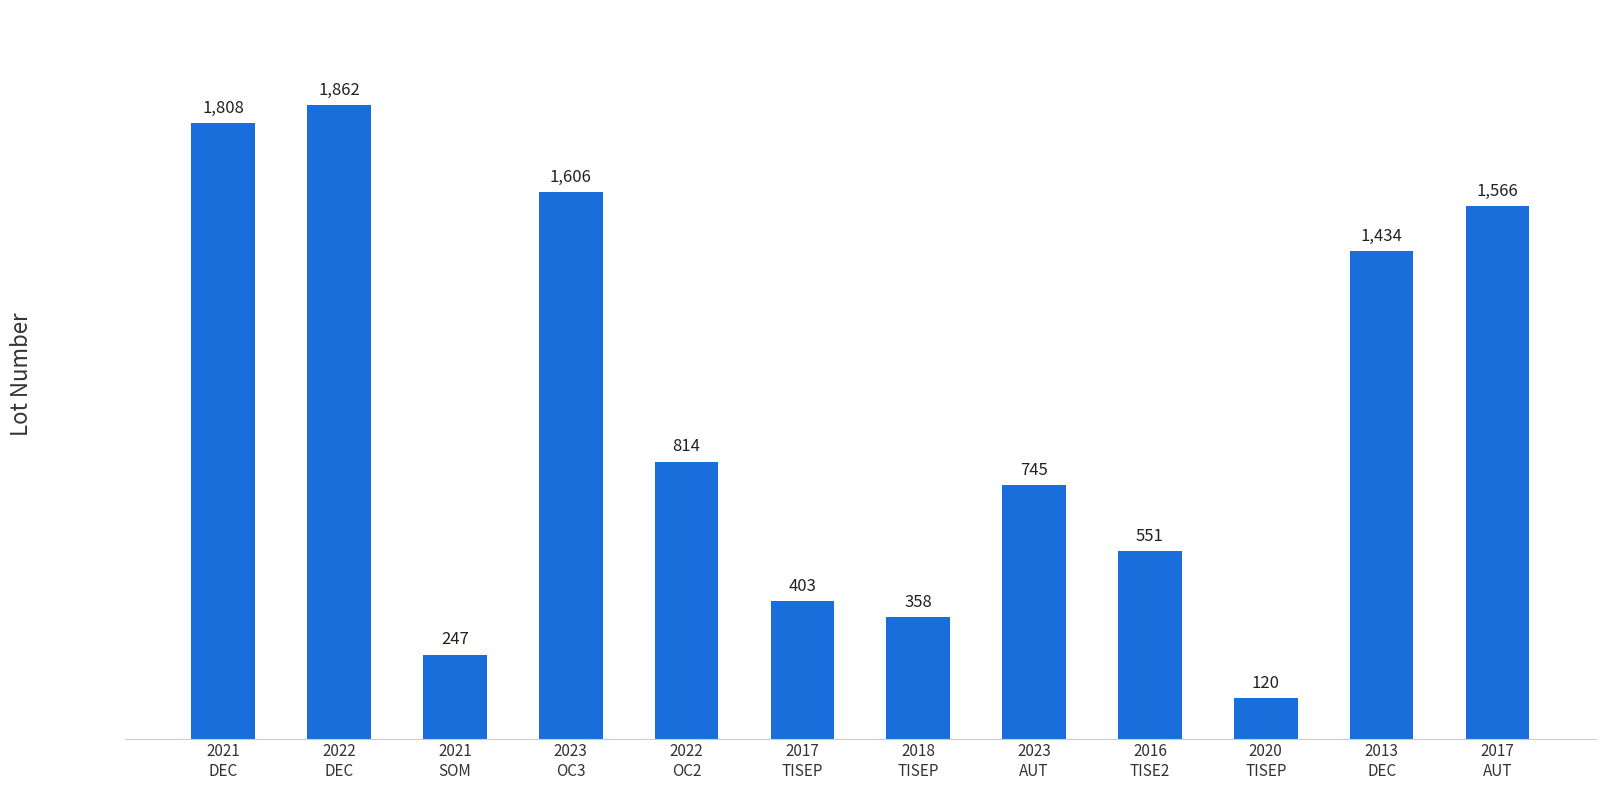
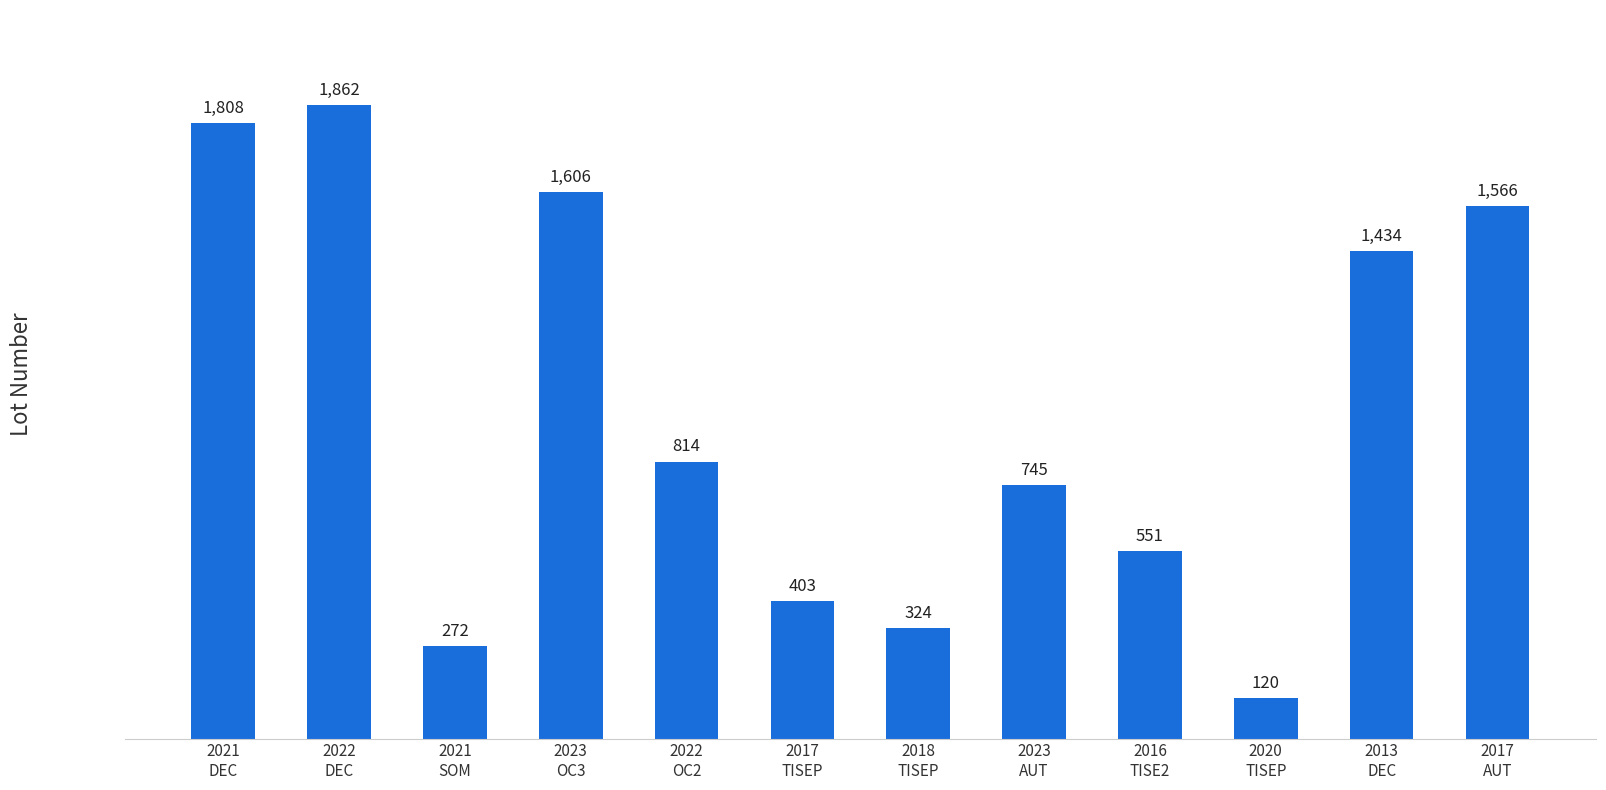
  {
    "2021 DEC": "1,808",
    "2022 DEC": "1,862",
-   "2021 SOM": "247",
+   "2021 SOM": "272",
    "2023 OC3": "1,606",
    "2022 OC2": "814",
    "2017 TISEP": "403",
-   "2018 TISEP": "358",
+   "2018 TISEP": "324",
    "2023 AUT": "745",
    "2016 TISE2": "551",
    "2020 TISEP": "120",
    "2013 DEC": "1,434",
    "2017 AUT": "1,566"
  }
